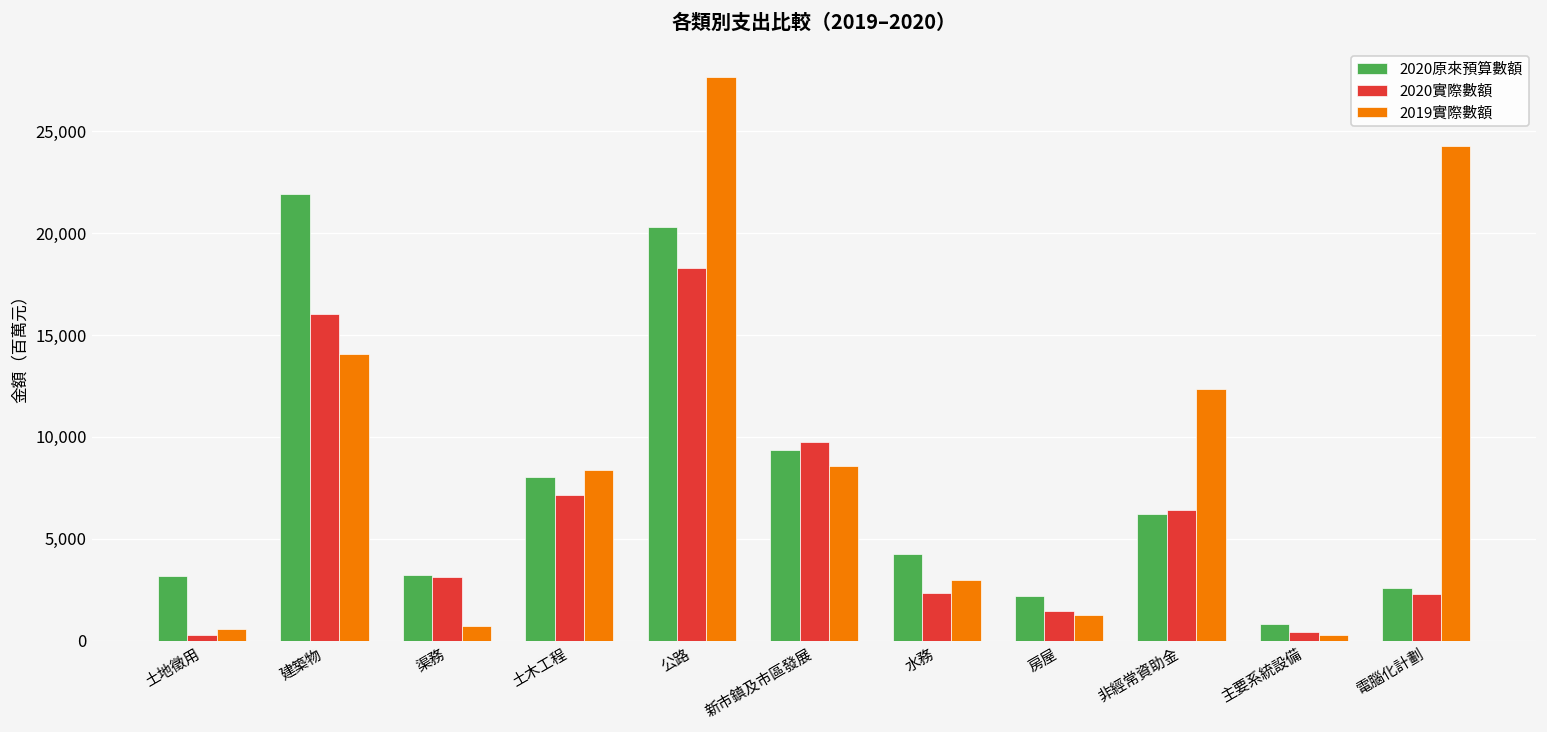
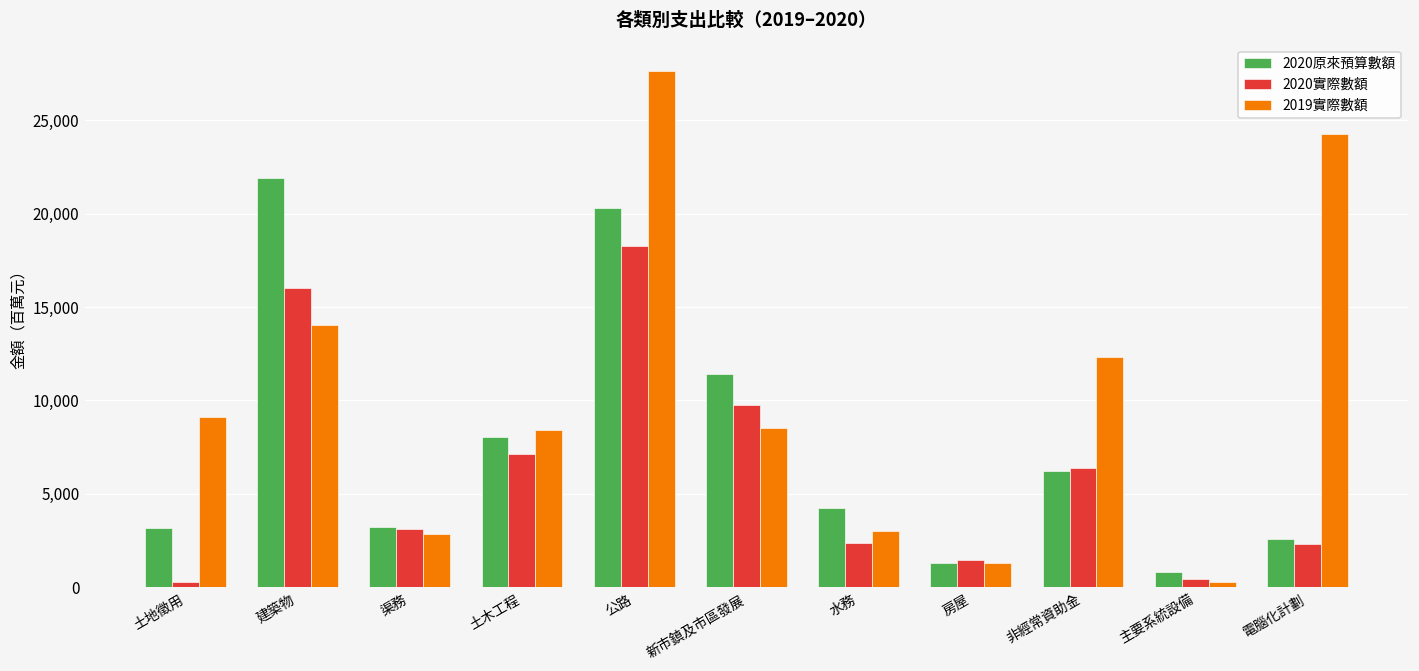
  {
    "2020原來預算數額": {
      "土地徵用": "3,200",
      "建築物": "21,900",
      "渠務": "3,200",
      "土木工程": "8,000",
      "公路": "20,300",
-     "新市鎮及市區發展": "9,400",
+     "新市鎮及市區發展": "11,400",
      "水務": "4,300",
-     "房屋": "2,200",
+     "房屋": "1,300",
      "非經常資助金": "6,200",
      "主要系統設備": "800",
      "電腦化計劃": "2,600"
    },
    "2020實際數額": {
      "土地徵用": "300",
      "建築物": "16,000",
      "渠務": "3,100",
      "土木工程": "7,100",
      "公路": "18,300",
      "新市鎮及市區發展": "9,800",
      "水務": "2,400",
      "房屋": "1,500",
      "非經常資助金": "6,400",
      "主要系統設備": "400",
      "電腦化計劃": "2,300"
    },
    "2019實際數額": {
-     "土地徵用": "600",
+     "土地徵用": "9,100",
      "建築物": "14,100",
-     "渠務": "700",
+     "渠務": "2,800",
      "土木工程": "8,400",
      "公路": "27,700",
      "新市鎮及市區發展": "8,600",
      "水務": "3,000",
      "房屋": "1,300",
      "非經常資助金": "12,300",
      "主要系統設備": "300",
      "電腦化計劃": "24,300"
    }
  }
